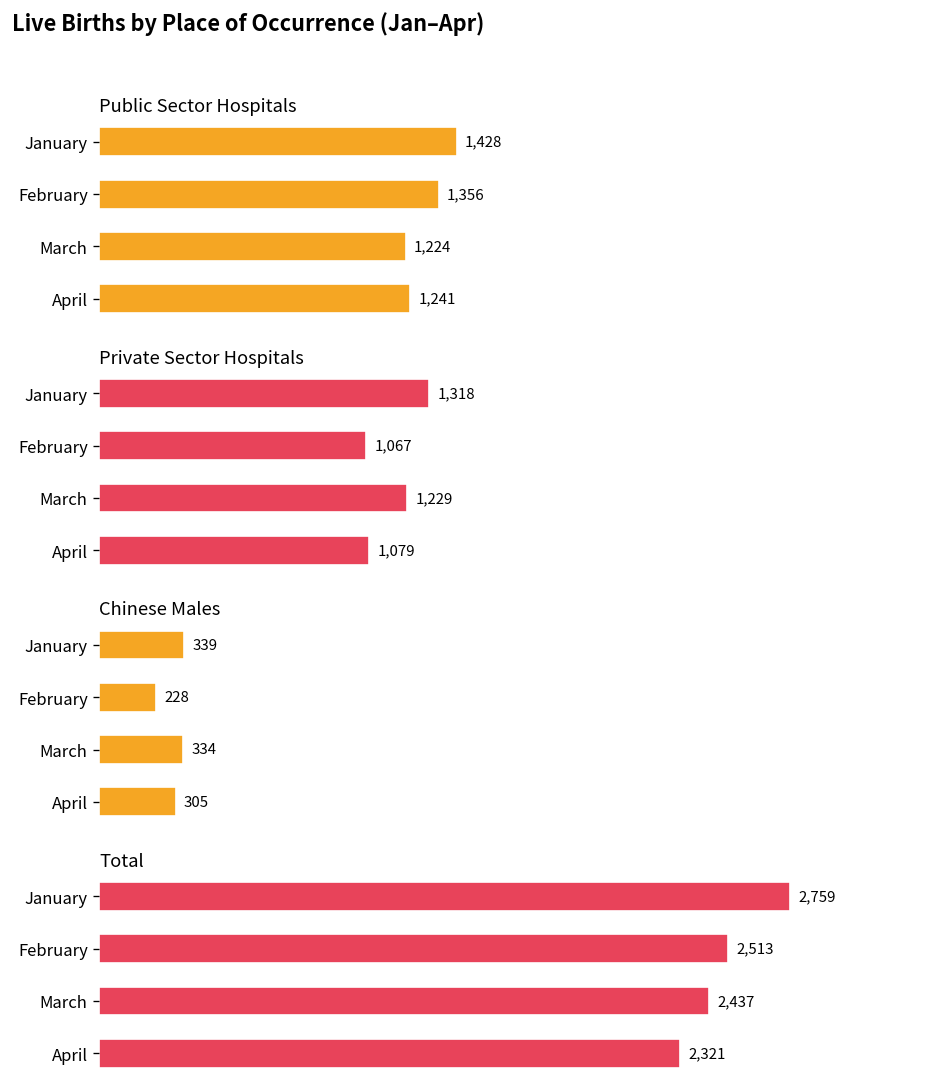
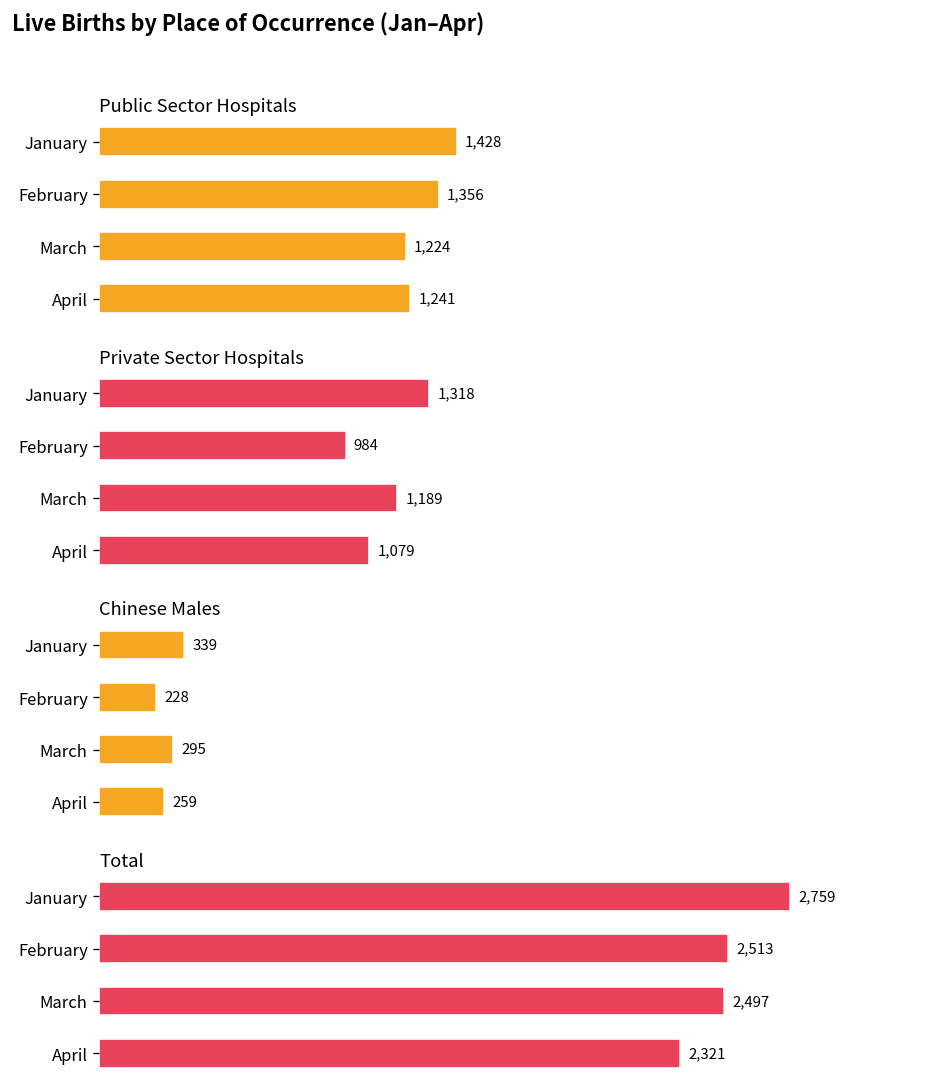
  {
    "Public Sector Hospitals": {
      "January": "1,428",
      "February": "1,356",
      "March": "1,224",
      "April": "1,241"
    },
    "Private Sector Hospitals": {
      "January": "1,318",
-     "February": "1,067",
-     "March": "1,229",
+     "February": "984",
+     "March": "1,189",
      "April": "1,079"
    },
    "Chinese Males": {
      "January": "339",
      "February": "228",
-     "March": "334",
-     "April": "305"
+     "March": "295",
+     "April": "259"
    },
    "Total": {
      "January": "2,759",
      "February": "2,513",
-     "March": "2,437",
+     "March": "2,497",
      "April": "2,321"
    }
  }
